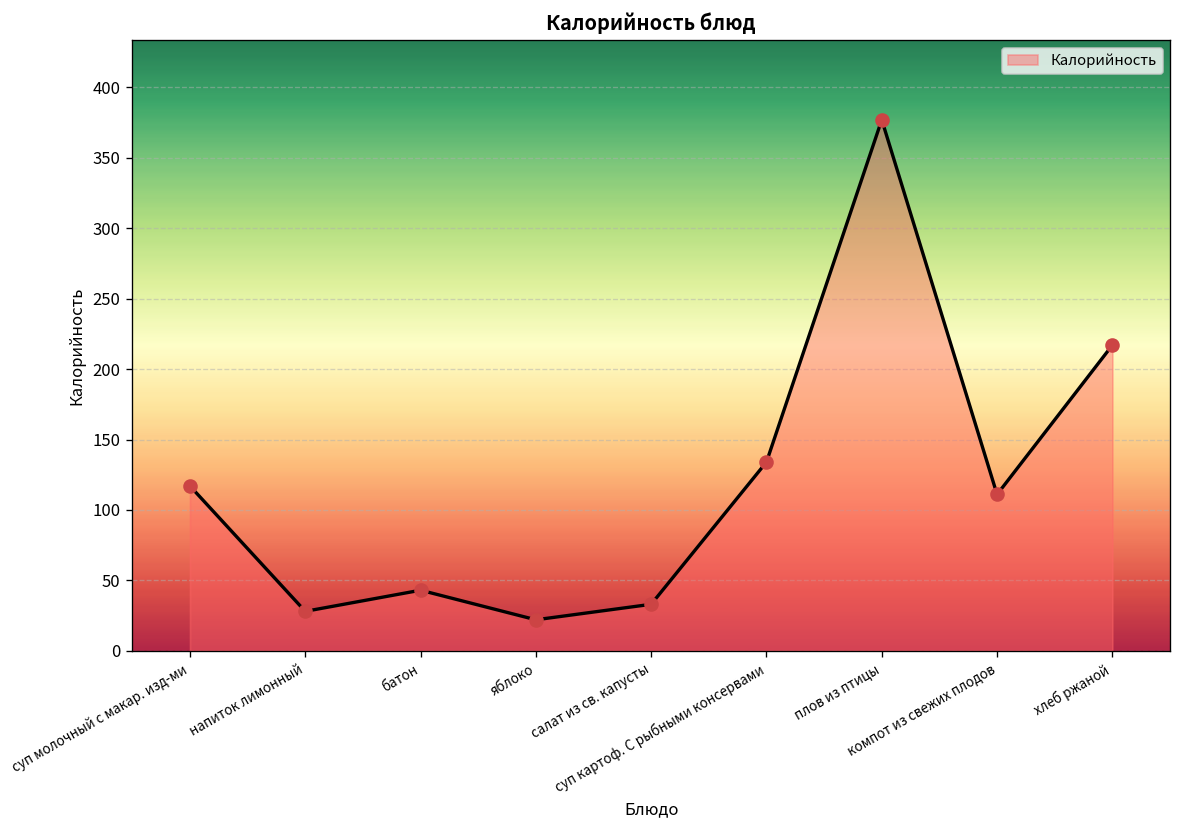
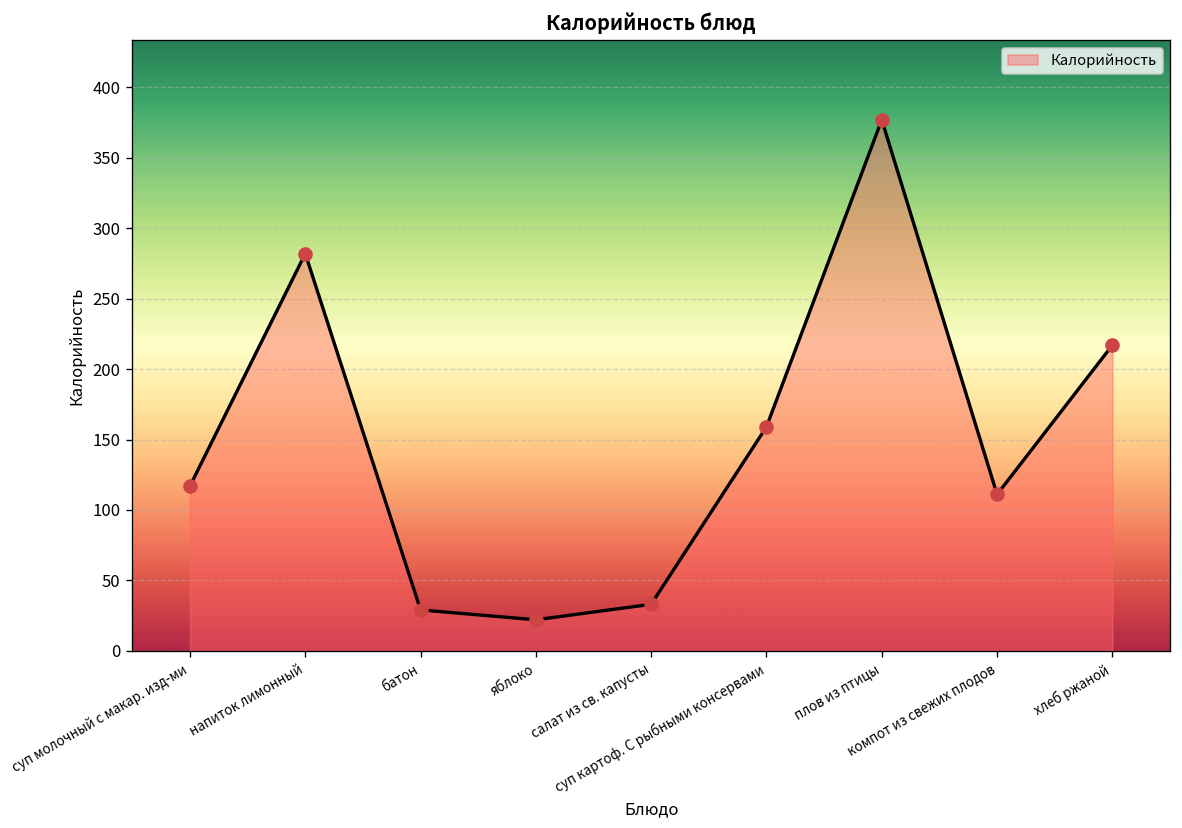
  {
    "суп молочный с макар. изд-ми": 117,
-   "напиток лимонный": 28,
-   "батон": 43,
+   "напиток лимонный": 282,
+   "батон": 29,
    "яблоко": 22,
    "салат из св. капусты": 33,
-   "суп картоф. С рыбными консервами": 134,
+   "суп картоф. С рыбными консервами": 159,
    "плов из птицы": 377,
    "компот из свежих плодов": 111,
    "хлеб ржаной": 217
  }
